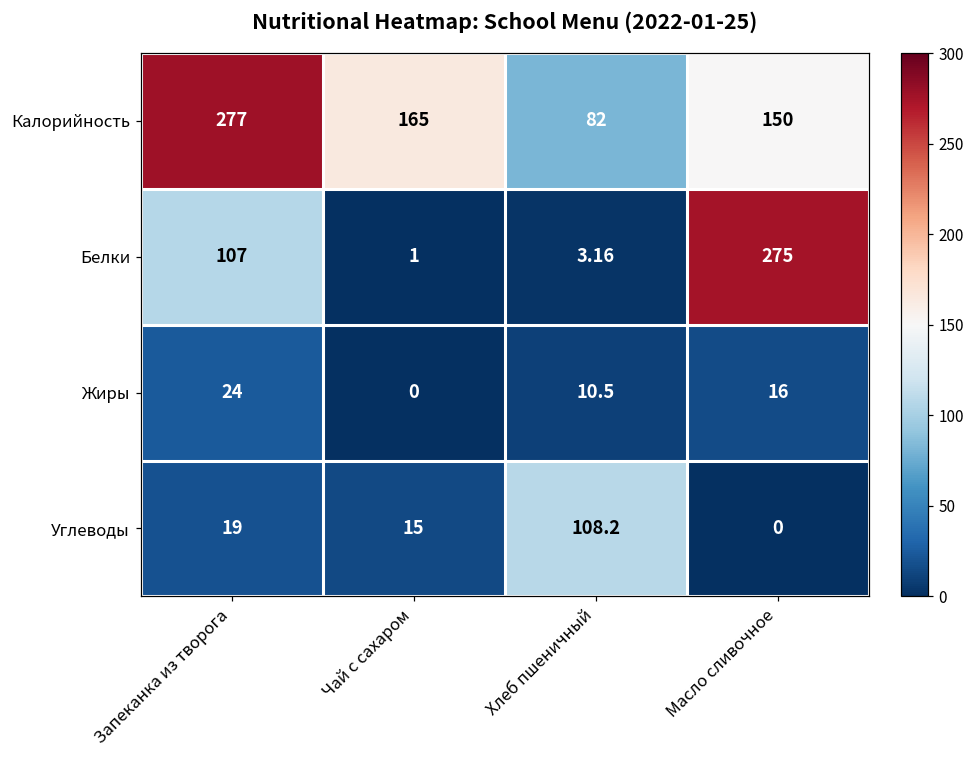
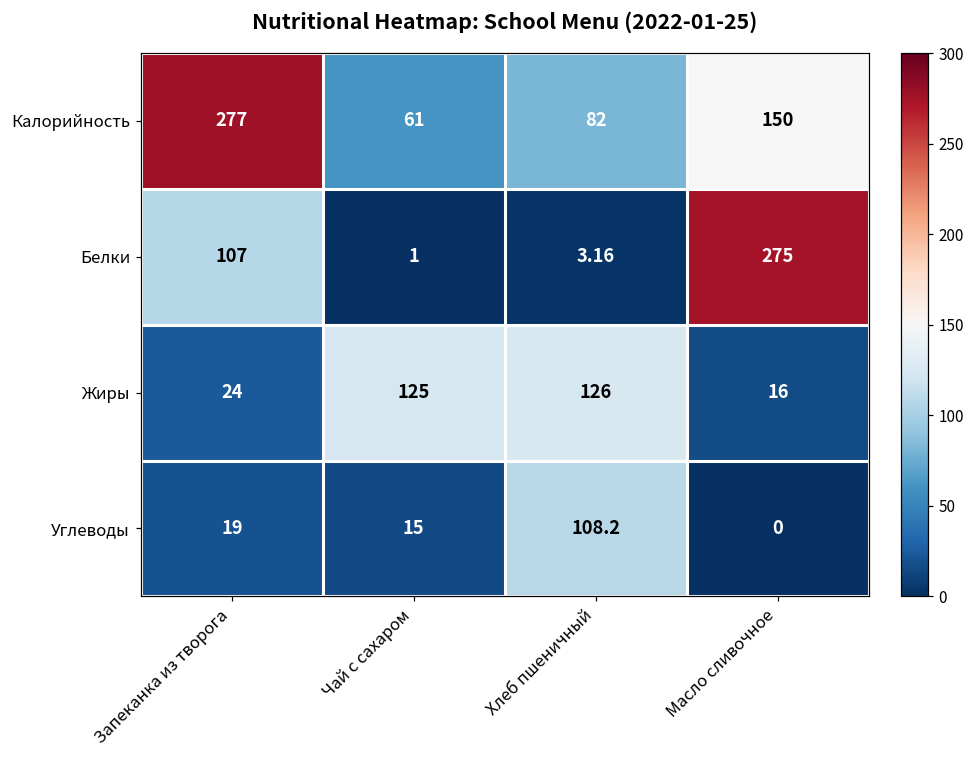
  {
    "Калорийность": {
      "Запеканка из творога": 277,
-     "Чай с сахаром": 165,
+     "Чай с сахаром": 61,
      "Хлеб пшеничный": 82,
      "Масло сливочное": 150
    },
    "Белки": {
      "Запеканка из творога": 107,
      "Чай с сахаром": 1,
      "Хлеб пшеничный": 3.16,
      "Масло сливочное": 275
    },
    "Жиры": {
      "Запеканка из творога": 24,
-     "Чай с сахаром": 0,
-     "Хлеб пшеничный": 10.5,
+     "Чай с сахаром": 125,
+     "Хлеб пшеничный": 126,
      "Масло сливочное": 16
    },
    "Углеводы": {
      "Запеканка из творога": 19,
      "Чай с сахаром": 15,
      "Хлеб пшеничный": 108.2,
      "Масло сливочное": 0
    }
  }
